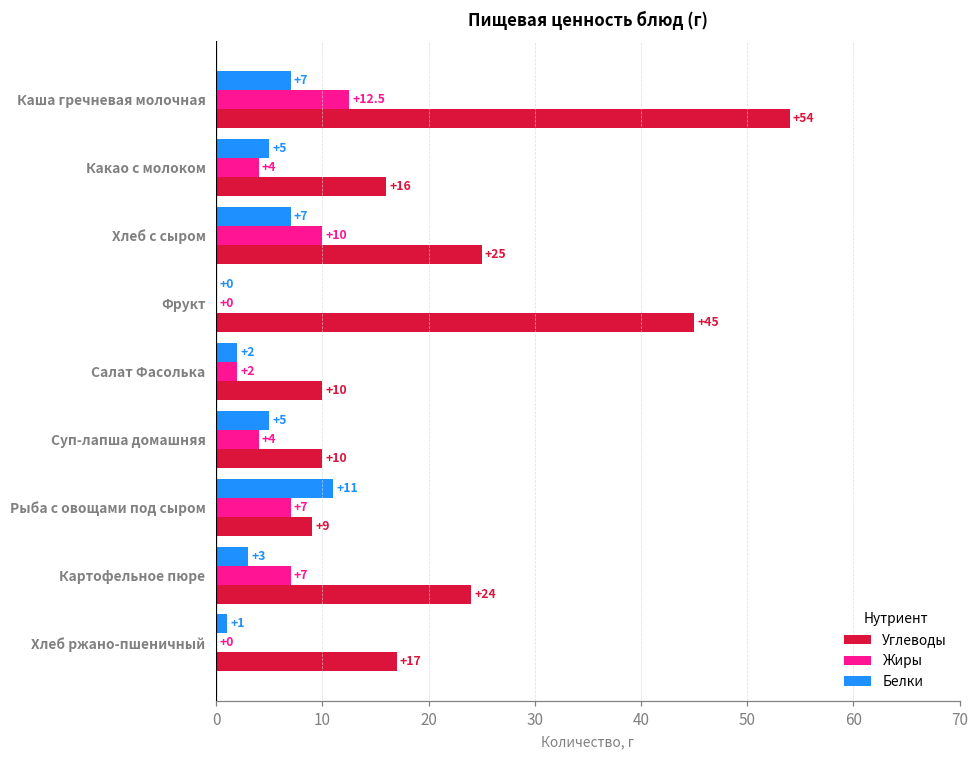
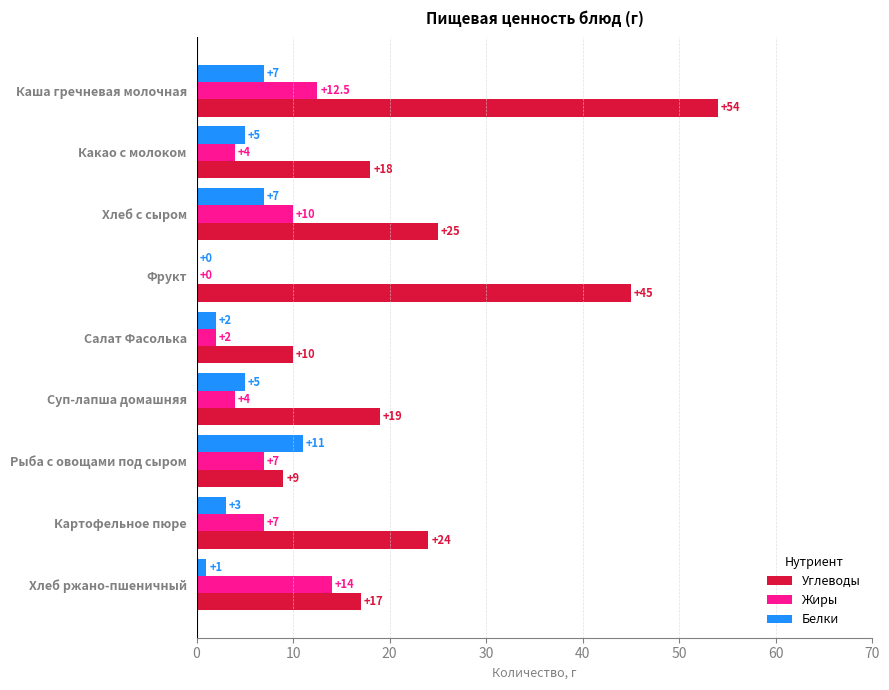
  {
    "Углеводы": {
      "Каша гречневая молочная": "+54",
-     "Какао с молоком": "+16",
+     "Какао с молоком": "+18",
      "Хлеб с сыром": "+25",
      "Фрукт": "+45",
      "Салат Фасолька": "+10",
-     "Суп-лапша домашняя": "+10",
+     "Суп-лапша домашняя": "+19",
      "Рыба с овощами под сыром": "+9",
      "Картофельное пюре": "+24",
      "Хлеб ржано-пшеничный": "+17"
    },
    "Жиры": {
      "Каша гречневая молочная": "+12.5",
      "Какао с молоком": "+4",
      "Хлеб с сыром": "+10",
      "Фрукт": "+0",
      "Салат Фасолька": "+2",
      "Суп-лапша домашняя": "+4",
      "Рыба с овощами под сыром": "+7",
      "Картофельное пюре": "+7",
-     "Хлеб ржано-пшеничный": "+0"
+     "Хлеб ржано-пшеничный": "+14"
    },
    "Белки": {
      "Каша гречневая молочная": "+7",
      "Какао с молоком": "+5",
      "Хлеб с сыром": "+7",
      "Фрукт": "+0",
      "Салат Фасолька": "+2",
      "Суп-лапша домашняя": "+5",
      "Рыба с овощами под сыром": "+11",
      "Картофельное пюре": "+3",
      "Хлеб ржано-пшеничный": "+1"
    }
  }
